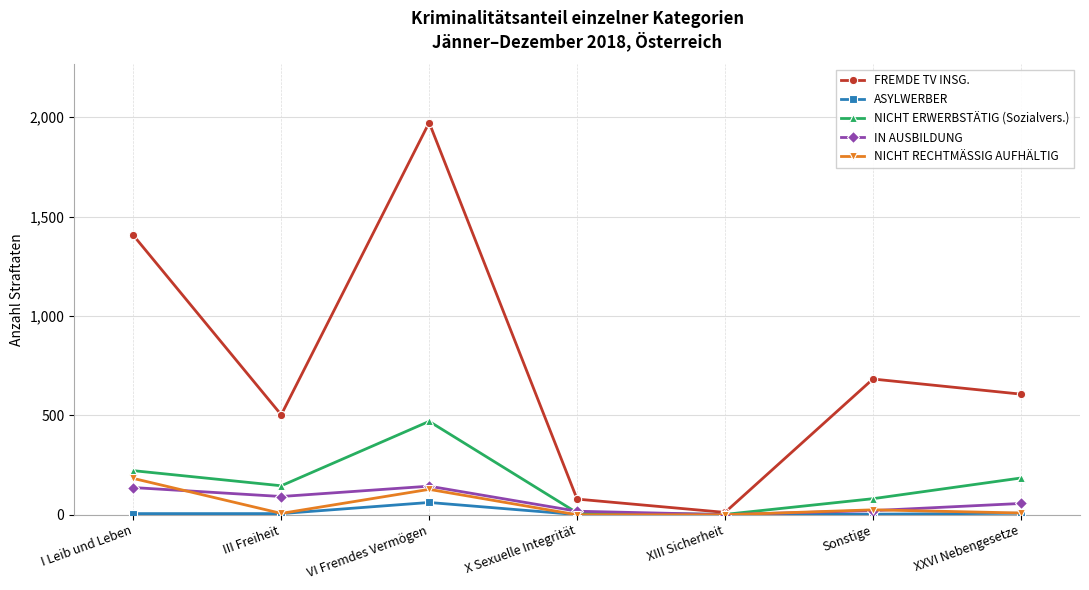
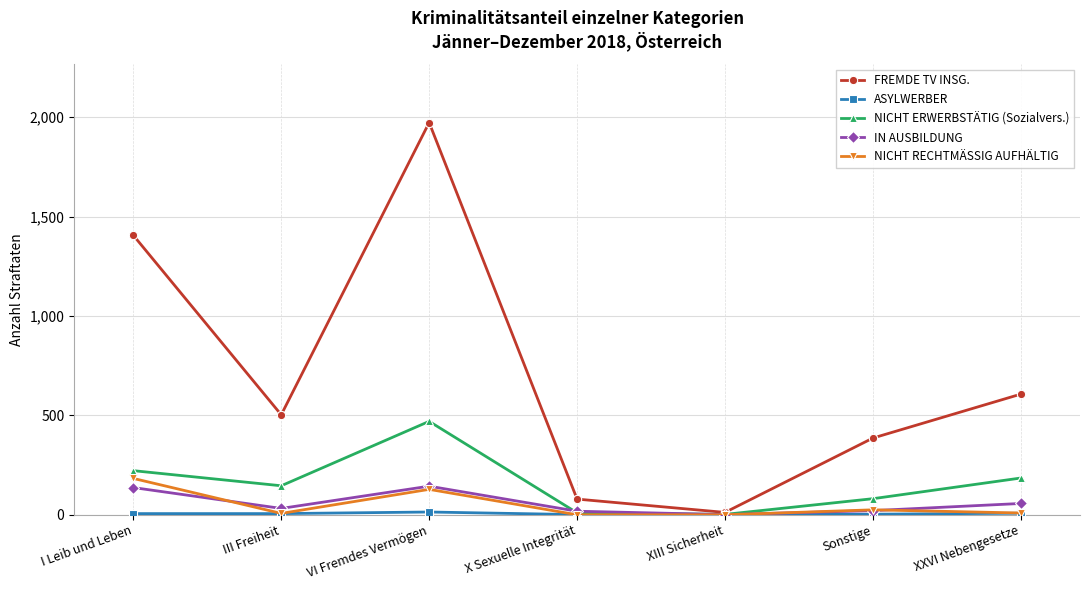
  {
    "FREMDE TV INSG.": {
      "I Leib und Leben": "1,410",
      "III Freiheit": "500",
      "VI Fremdes Vermögen": "1,970",
      "X Sexuelle Integrität": "80",
-     "Sonstige": "680",
+     "Sonstige": "390",
      "XXVI Nebengesetze": "610"
    },
    "ASYLWERBER": {
      "I Leib und Leben": "10",
-     "VI Fremdes Vermögen": "60",
+     "VI Fremdes Vermögen": "10",
      "Sonstige": "0"
    },
    "NICHT ERWERBSTÄTIG (Sozialvers.)": {
      "I Leib und Leben": "220",
      "III Freiheit": "150",
      "VI Fremdes Vermögen": "470",
      "Sonstige": "80",
      "XXVI Nebengesetze": "190"
    },
    "IN AUSBILDUNG": {
      "I Leib und Leben": "140",
-     "III Freiheit": "90",
+     "III Freiheit": "30",
      "VI Fremdes Vermögen": "140",
      "XXVI Nebengesetze": "60"
    },
    "NICHT RECHTMÄSSIG AUFHÄLTIG": {
      "I Leib und Leben": "180",
      "VI Fremdes Vermögen": "130"
    }
  }
